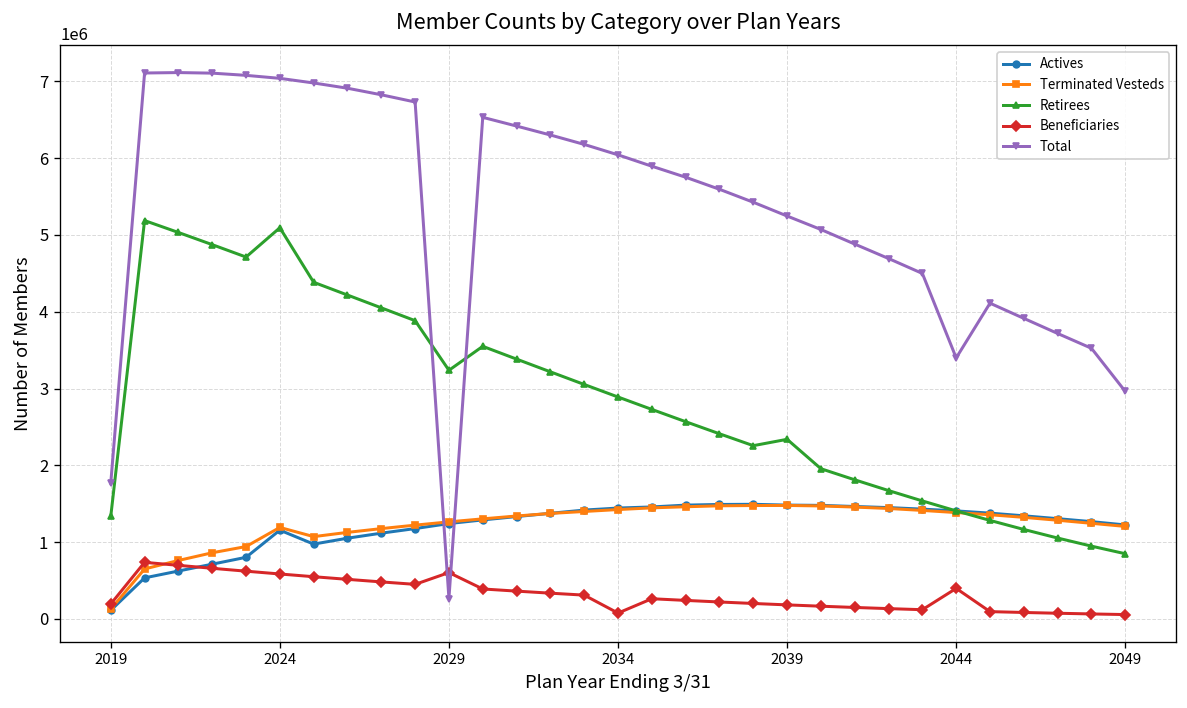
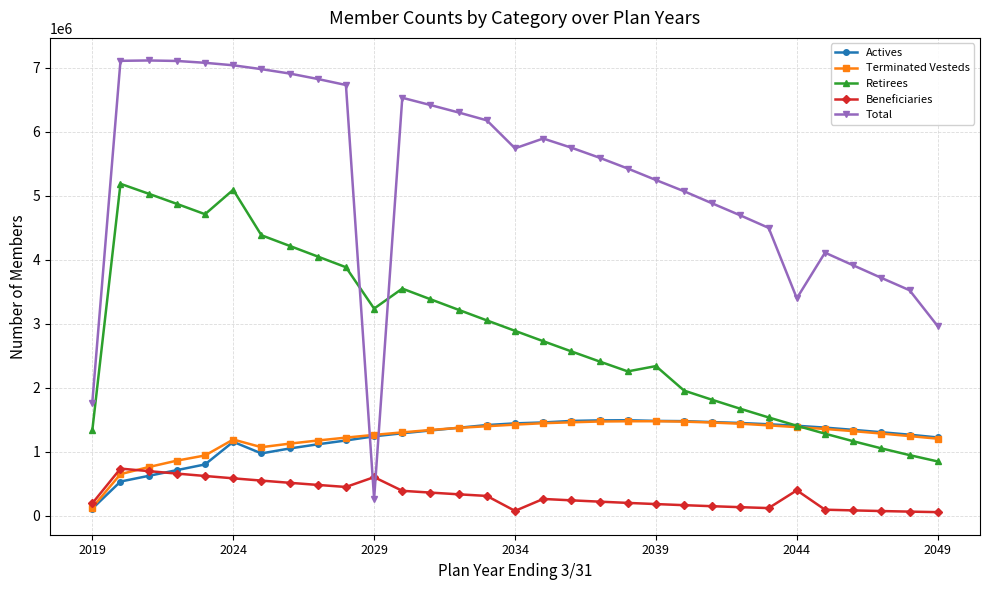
  {
    "Retirees": {
      "2019": 1300000,
      "2024": 5100000,
      "2029": 3200000,
      "2034": 2900000,
      "2039": 2300000,
      "2049": 800000
    },
    "Beneficiaries": {
      "2019": 200000,
      "2024": 600000,
      "2029": 600000,
      "2034": 100000,
      "2039": 200000,
      "2044": 400000,
      "2049": 100000
    },
    "Total": {
      "2019": 1800000,
      "2024": 7000000,
      "2029": 300000,
-     "2034": 6000000,
+     "2034": 5700000,
      "2039": 5200000,
      "2044": 3400000,
      "2049": 3000000
    }
  }
